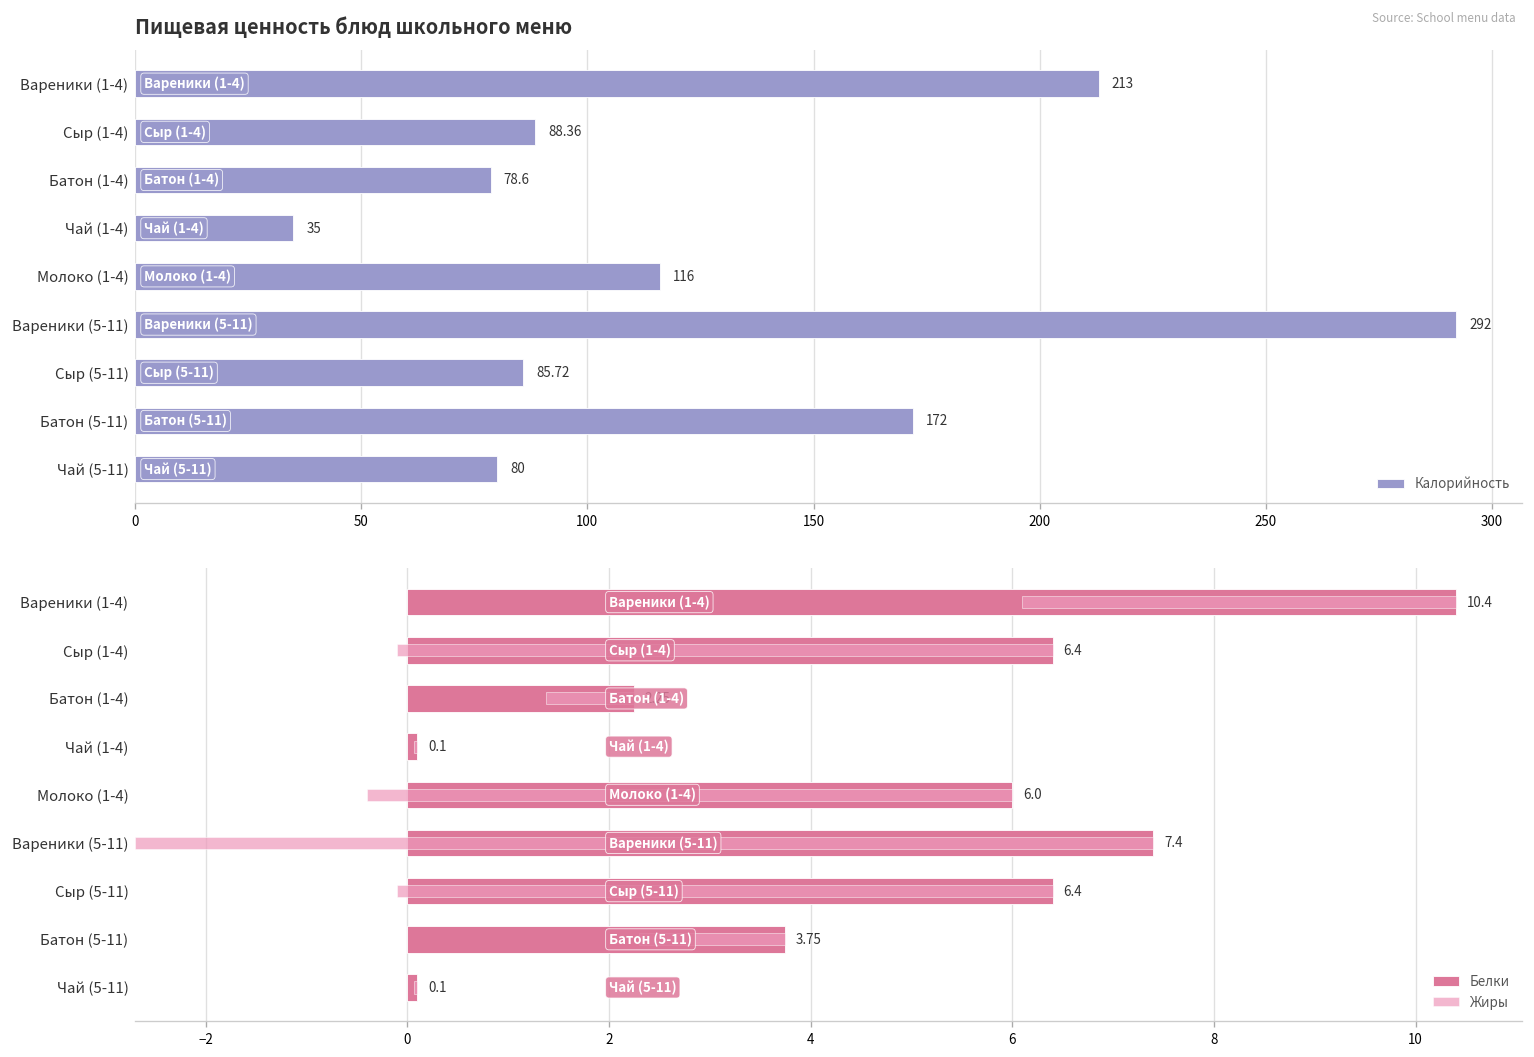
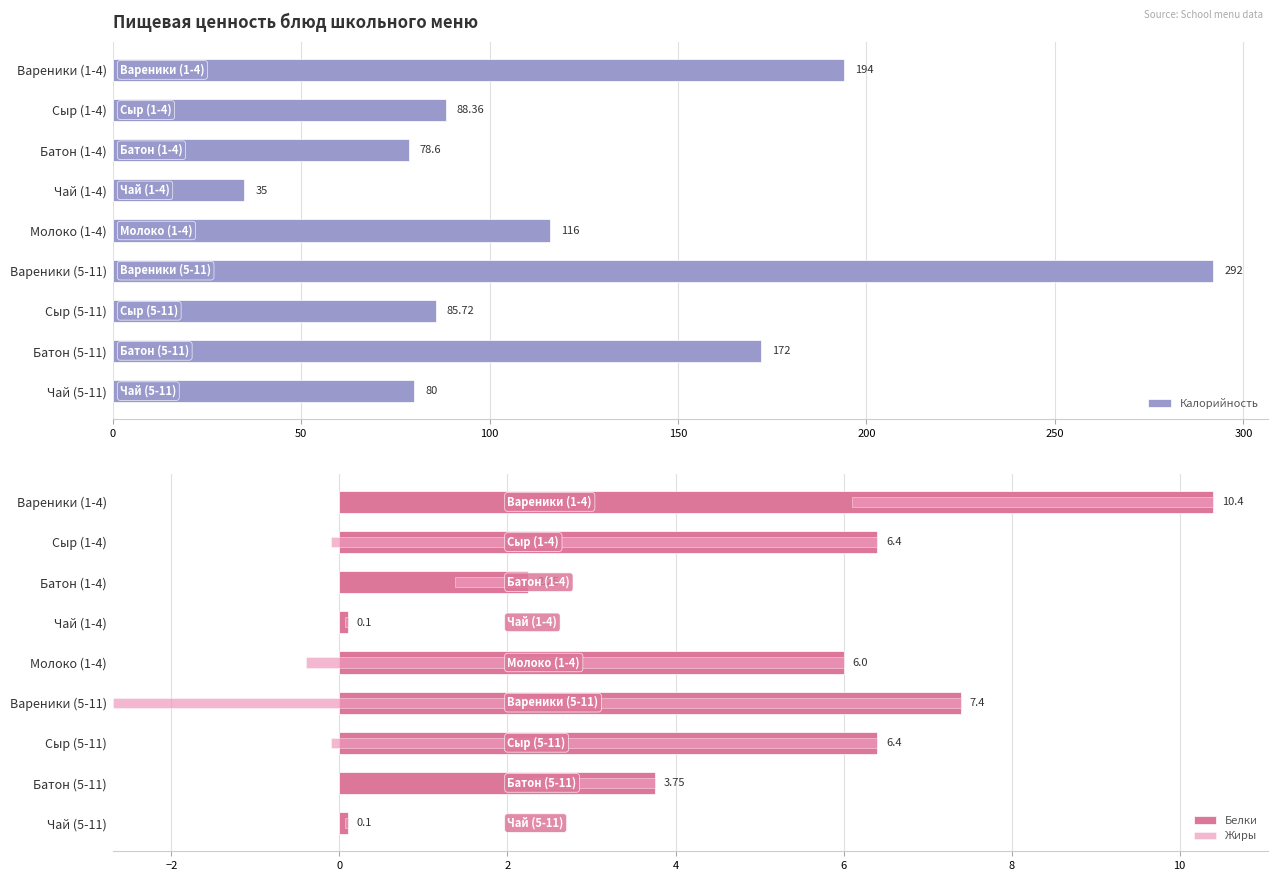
  {
    "Пищевая ценность блюд школьного меню": {
-     "Вареники (1-4)": 213,
+     "Вареники (1-4)": 194,
      "Сыр (1-4)": 88.36,
      "Батон (1-4)": 78.6,
      "Чай (1-4)": 35,
      "Молоко (1-4)": 116,
      "Вареники (5-11)": 292,
      "Сыр (5-11)": 85.72,
      "Батон (5-11)": 172,
      "Чай (5-11)": 80
    }
  }
